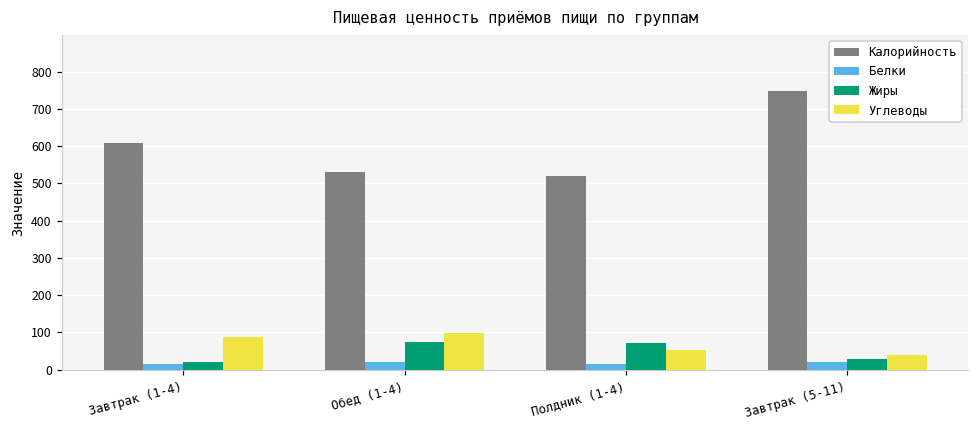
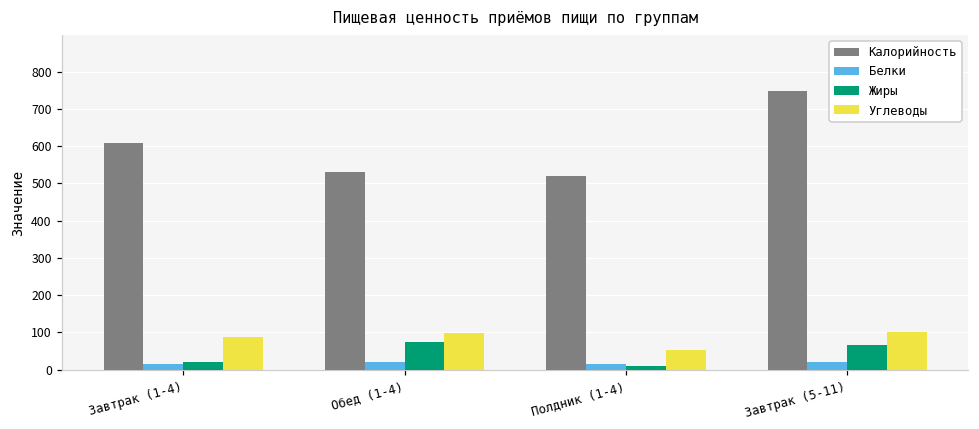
  {
    "Калорийность": {
      "Завтрак (1-4)": 610,
      "Обед (1-4)": 530,
      "Полдник (1-4)": 520,
      "Завтрак (5-11)": 750
    },
    "Белки": {
      "Завтрак (1-4)": 10,
      "Обед (1-4)": 20,
      "Полдник (1-4)": 20,
      "Завтрак (5-11)": 20
    },
    "Жиры": {
      "Завтрак (1-4)": 20,
      "Обед (1-4)": 70,
-     "Полдник (1-4)": 70,
-     "Завтрак (5-11)": 30
+     "Полдник (1-4)": 10,
+     "Завтрак (5-11)": 70
    },
    "Углеводы": {
      "Завтрак (1-4)": 90,
      "Обед (1-4)": 100,
      "Полдник (1-4)": 50,
-     "Завтрак (5-11)": 40
+     "Завтрак (5-11)": 100
    }
  }
